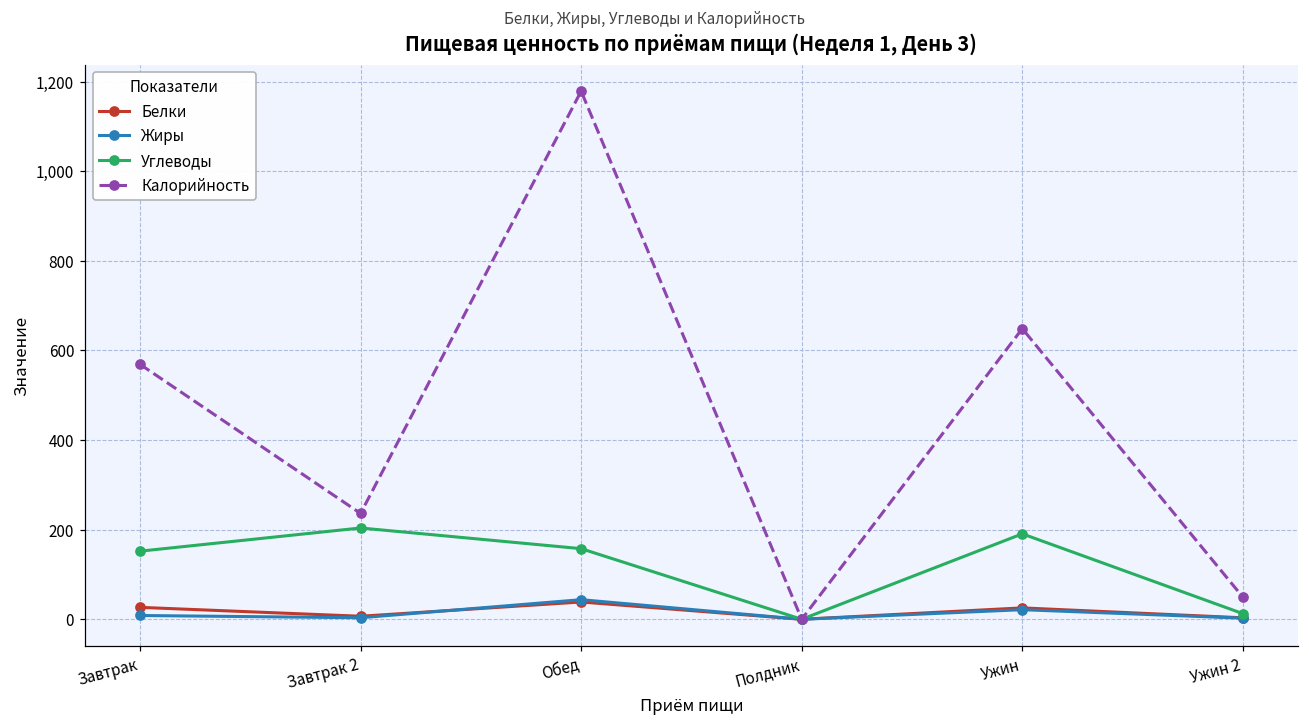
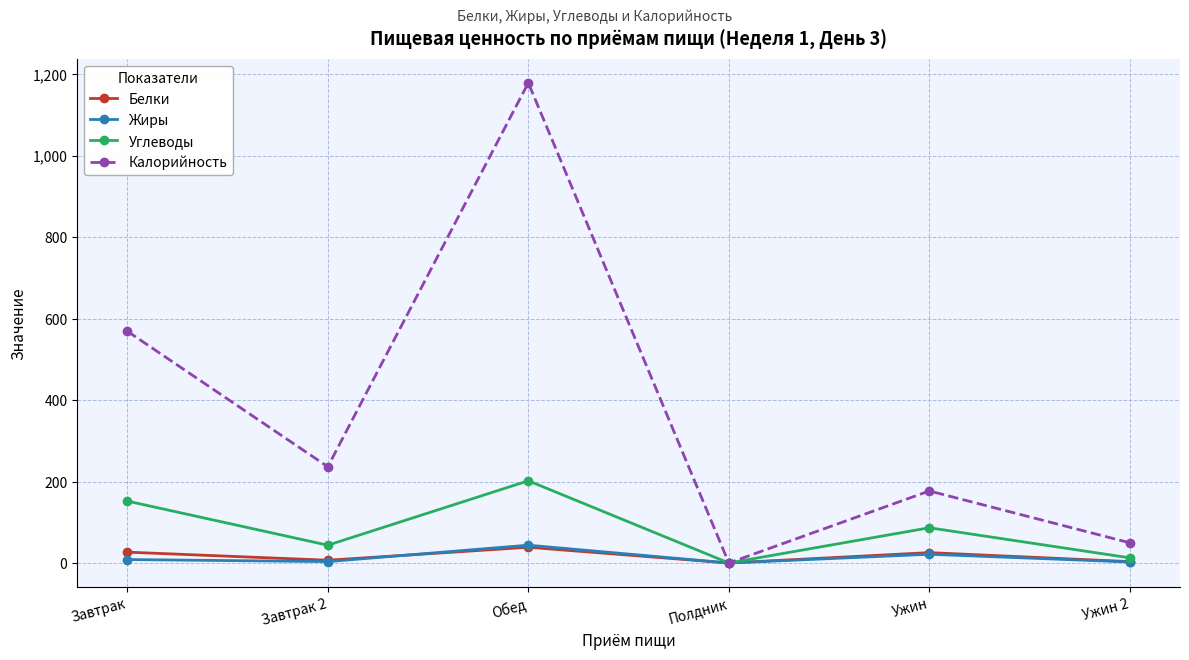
  {
    "Белки": {
      "Завтрак": "30"
    },
    "Жиры": {
      "Завтрак": "10"
    },
    "Углеводы": {
      "Завтрак": "150",
-     "Завтрак 2": "200",
-     "Обед": "160",
-     "Ужин": "190",
+     "Завтрак 2": "40",
+     "Обед": "200",
+     "Ужин": "90",
      "Ужин 2": "10"
    },
    "Калорийность": {
      "Завтрак": "570",
      "Завтрак 2": "240",
      "Обед": "1,180",
-     "Ужин": "650",
+     "Ужин": "180",
      "Ужин 2": "50"
    }
  }
